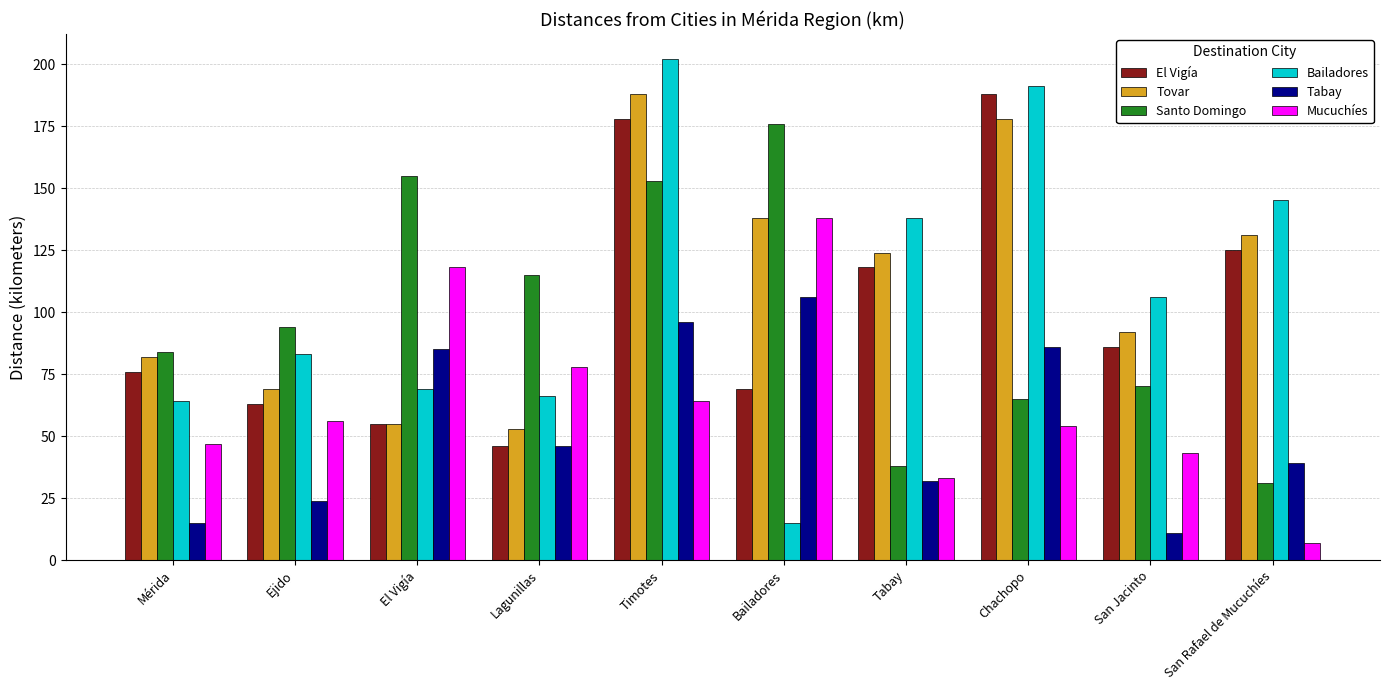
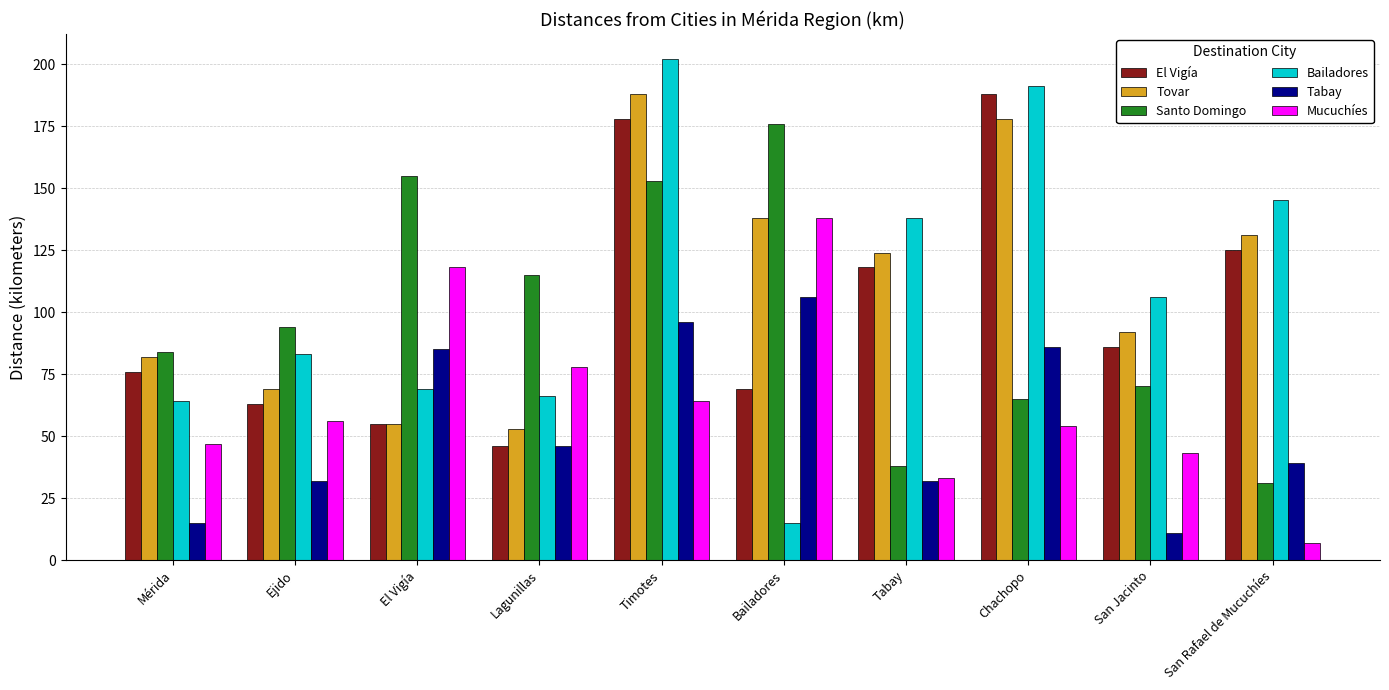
  {
    "El Vigía": {
      "Mérida": 76,
      "Ejido": 63,
      "El Vigía": 55,
      "Lagunillas": 46,
      "Timotes": 178,
      "Bailadores": 69,
      "Tabay": 118,
      "Chachopo": 188,
      "San Jacinto": 86,
      "San Rafael de Mucuchíes": 125
    },
    "Tovar": {
      "Mérida": 82,
      "Ejido": 69,
      "El Vigía": 55,
      "Lagunillas": 53,
      "Timotes": 188,
      "Bailadores": 138,
      "Tabay": 124,
      "Chachopo": 178,
      "San Jacinto": 92,
      "San Rafael de Mucuchíes": 131
    },
    "Santo Domingo": {
      "Mérida": 84,
      "Ejido": 94,
      "El Vigía": 155,
      "Lagunillas": 115,
      "Timotes": 153,
      "Bailadores": 176,
      "Tabay": 38,
      "Chachopo": 65,
      "San Jacinto": 70,
      "San Rafael de Mucuchíes": 31
    },
    "Bailadores": {
      "Mérida": 64,
      "Ejido": 83,
      "El Vigía": 69,
      "Lagunillas": 66,
      "Timotes": 202,
      "Bailadores": 15,
      "Tabay": 138,
      "Chachopo": 191,
      "San Jacinto": 106,
      "San Rafael de Mucuchíes": 145
    },
    "Tabay": {
      "Mérida": 15,
-     "Ejido": 24,
+     "Ejido": 32,
      "El Vigía": 85,
      "Lagunillas": 46,
      "Timotes": 96,
      "Bailadores": 106,
      "Tabay": 32,
      "Chachopo": 86,
      "San Jacinto": 11,
      "San Rafael de Mucuchíes": 39
    },
    "Mucuchíes": {
      "Mérida": 47,
      "Ejido": 56,
      "El Vigía": 118,
      "Lagunillas": 78,
      "Timotes": 64,
      "Bailadores": 138,
      "Tabay": 33,
      "Chachopo": 54,
      "San Jacinto": 43,
      "San Rafael de Mucuchíes": 7
    }
  }
